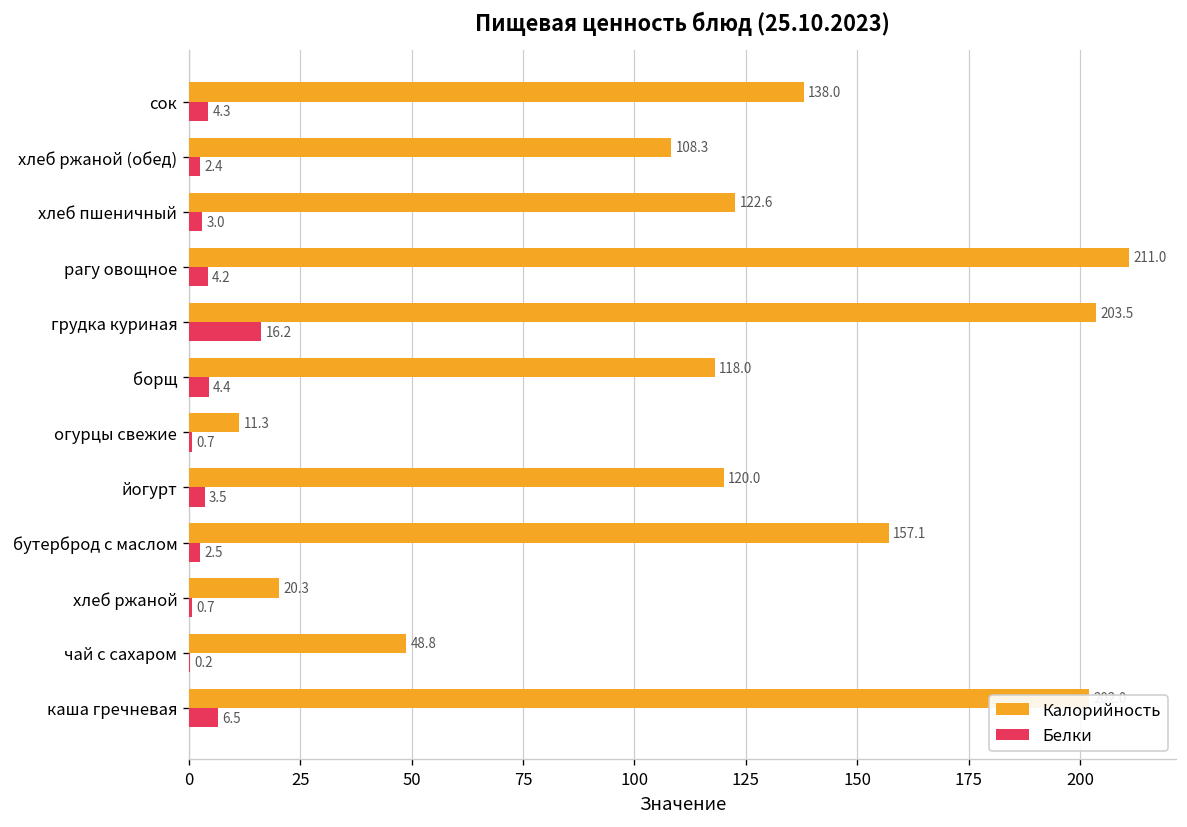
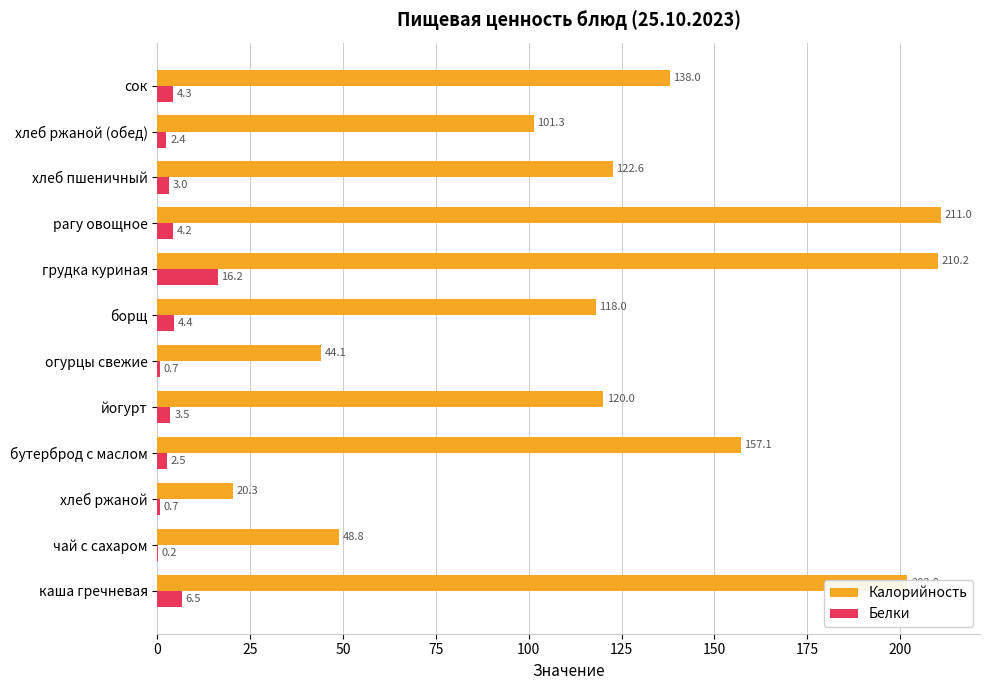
  {
    "Калорийность": {
      "сок": 138.0,
-     "хлеб ржаной (обед)": 108.3,
+     "хлеб ржаной (обед)": 101.3,
      "хлеб пшеничный": 122.6,
      "рагу овощное": 211.0,
-     "грудка куриная": 203.5,
+     "грудка куриная": 210.2,
      "борщ": 118.0,
-     "огурцы свежие": 11.3,
+     "огурцы свежие": 44.1,
      "йогурт": 120.0,
      "бутерброд с маслом": 157.1,
      "хлеб ржаной": 20.3,
      "чай с сахаром": 48.8
    },
    "Белки": {
      "сок": 4.3,
      "хлеб ржаной (обед)": 2.4,
      "хлеб пшеничный": 3.0,
      "рагу овощное": 4.2,
      "грудка куриная": 16.2,
      "борщ": 4.4,
      "огурцы свежие": 0.7,
      "йогурт": 3.5,
      "бутерброд с маслом": 2.5,
      "хлеб ржаной": 0.7,
      "чай с сахаром": 0.2,
      "каша гречневая": 6.5
    }
  }
